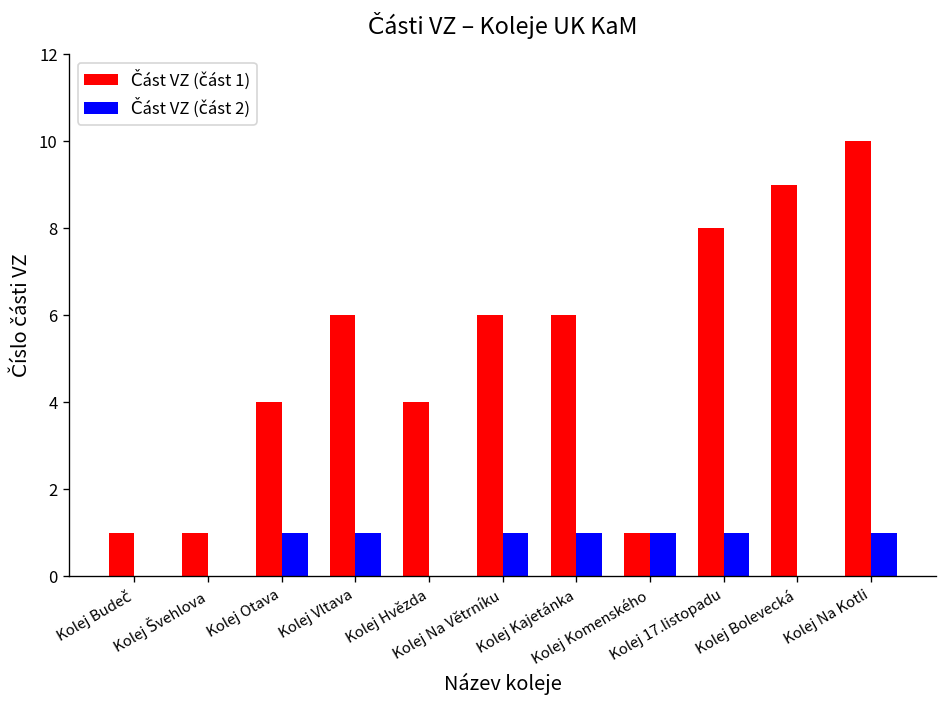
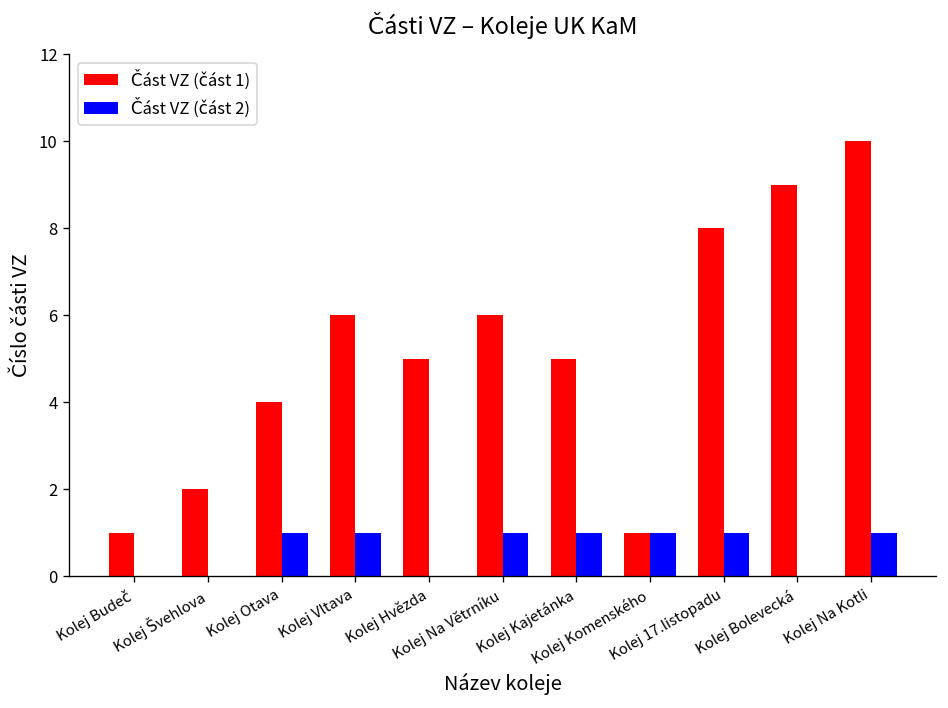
  {
    "Část VZ (část 1)": {
      "Kolej Budeč": 1,
-     "Kolej Švehlova": 1,
+     "Kolej Švehlova": 2,
      "Kolej Otava": 4,
      "Kolej Vltava": 6,
-     "Kolej Hvězda": 4,
+     "Kolej Hvězda": 5,
      "Kolej Na Větrníku": 6,
-     "Kolej Kajetánka": 6,
+     "Kolej Kajetánka": 5,
      "Kolej Komenského": 1,
      "Kolej 17.listopadu": 8,
      "Kolej Bolevecká": 9,
      "Kolej Na Kotli": 10
    },
    "Část VZ (část 2)": {
      "Kolej Budeč": 0,
      "Kolej Švehlova": 0,
      "Kolej Otava": 1,
      "Kolej Vltava": 1,
      "Kolej Hvězda": 0,
      "Kolej Na Větrníku": 1,
      "Kolej Kajetánka": 1,
      "Kolej Komenského": 1,
      "Kolej 17.listopadu": 1,
      "Kolej Bolevecká": 0,
      "Kolej Na Kotli": 1
    }
  }
